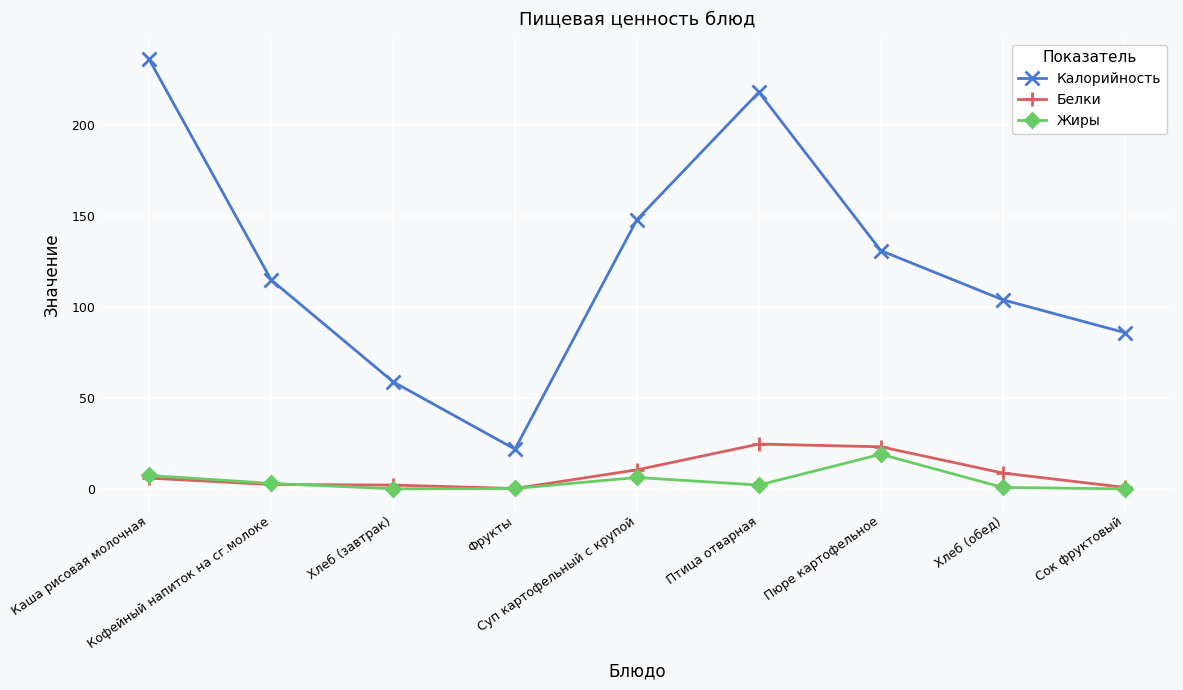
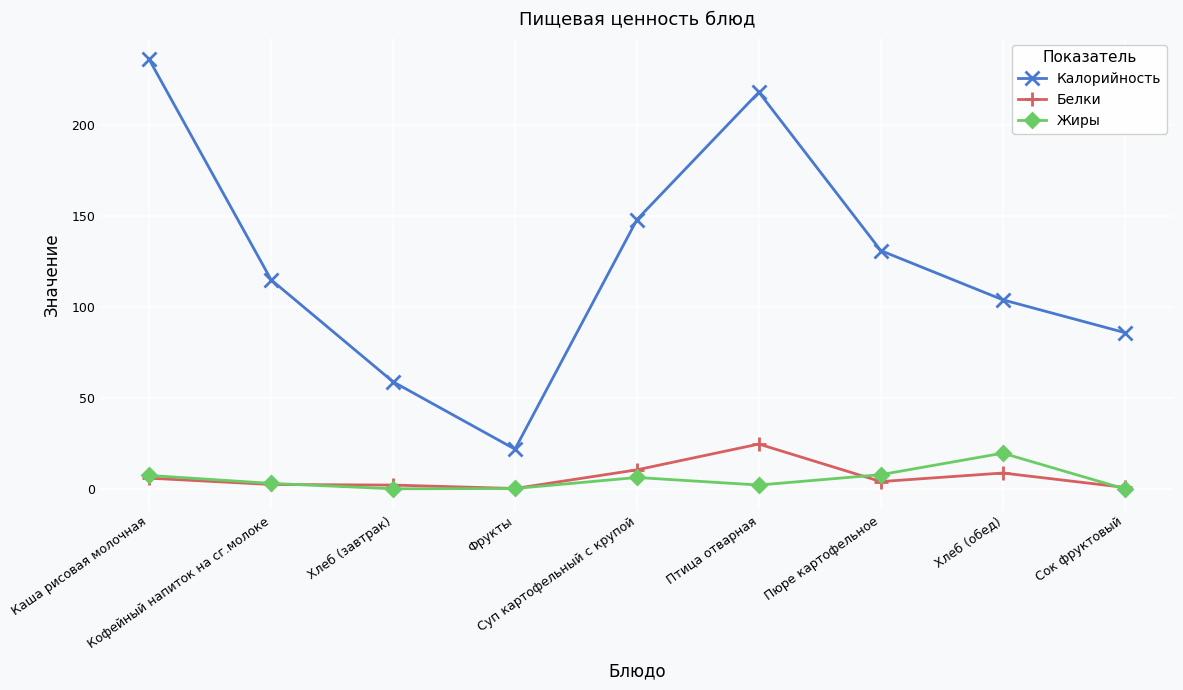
  {
    "Калорийность": {
      "Каша рисовая молочная": 236,
      "Кофейный напиток на сг.молоке": 115,
      "Хлеб (завтрак)": 59,
      "Фрукты": 22,
      "Суп картофельный с крупой": 148,
      "Птица отварная": 218,
      "Пюре картофельное": 131,
      "Хлеб (обед)": 104,
      "Сок фруктовый": 86
    },
    "Белки": {
      "Каша рисовая молочная": 6,
      "Хлеб (завтрак)": 2,
      "Суп картофельный с крупой": 11,
      "Птица отварная": 25,
-     "Пюре картофельное": 23,
+     "Пюре картофельное": 4,
      "Хлеб (обед)": 9
    },
    "Жиры": {
      "Каша рисовая молочная": 8,
      "Хлеб (завтрак)": 0,
      "Суп картофельный с крупой": 6,
      "Птица отварная": 2,
-     "Пюре картофельное": 19,
-     "Хлеб (обед)": 1
+     "Пюре картофельное": 8,
+     "Хлеб (обед)": 20
    }
  }
